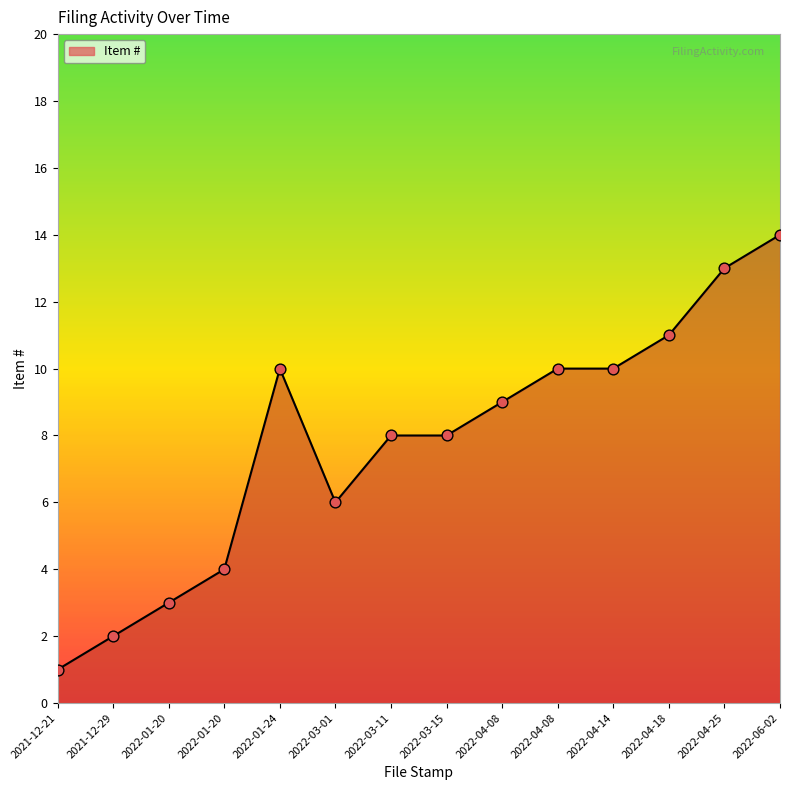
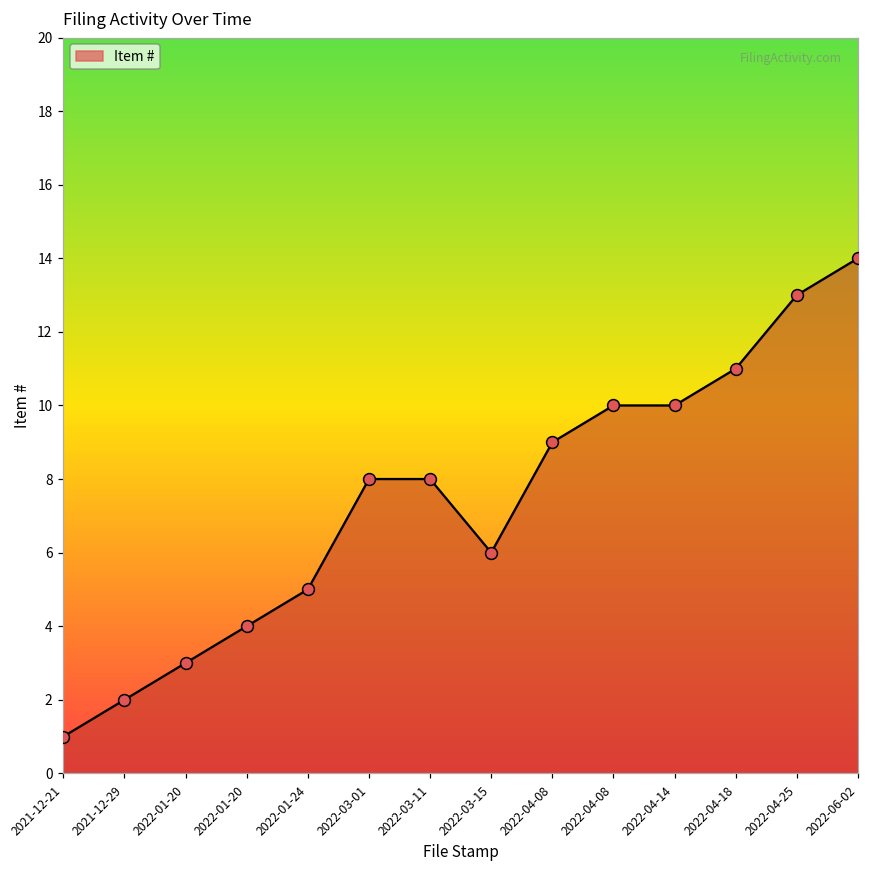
  {
    "2021-12-21": 1,
    "2021-12-29": 2,
-   "2022-01-24": 10,
-   "2022-03-01": 6,
+   "2022-01-24": 5,
+   "2022-03-01": 8,
    "2022-03-11": 8,
-   "2022-03-15": 8,
+   "2022-03-15": 6,
    "2022-04-14": 10,
    "2022-04-18": 11,
    "2022-04-25": 13,
    "2022-06-02": 14
  }
